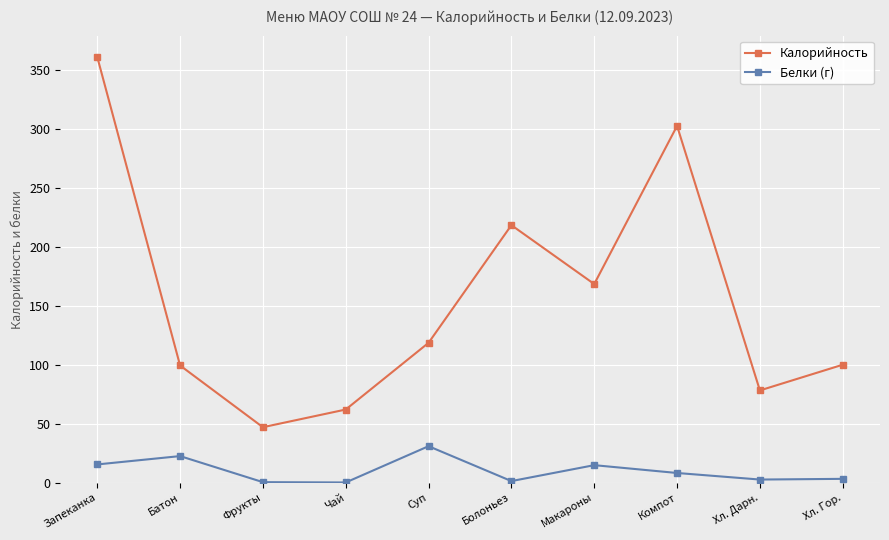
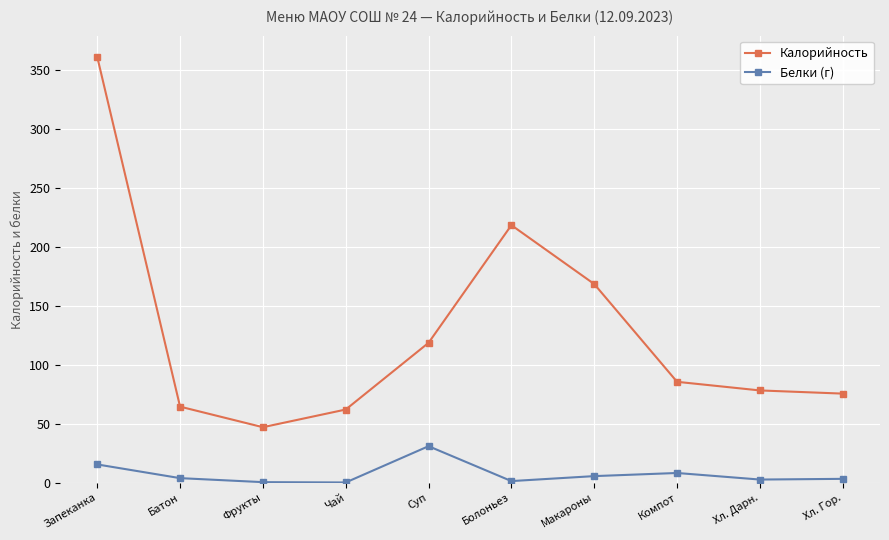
  {
    "Калорийность": {
      "Запеканка": 361,
-     "Батон": 99,
+     "Батон": 64,
      "Фрукты": 47,
      "Чай": 62,
      "Суп": 119,
      "Болоньез": 218,
      "Макароны": 168,
-     "Компот": 303,
+     "Компот": 86,
      "Хл. Дарн.": 78,
-     "Хл. Гор.": 100
+     "Хл. Гор.": 76
    },
    "Белки (г)": {
      "Запеканка": 15,
-     "Батон": 23,
+     "Батон": 4,
      "Фрукты": 0,
      "Чай": 0,
      "Суп": 31,
      "Болоньез": 1,
-     "Макароны": 15,
+     "Макароны": 6,
      "Компот": 8,
      "Хл. Дарн.": 3,
      "Хл. Гор.": 3
    }
  }
